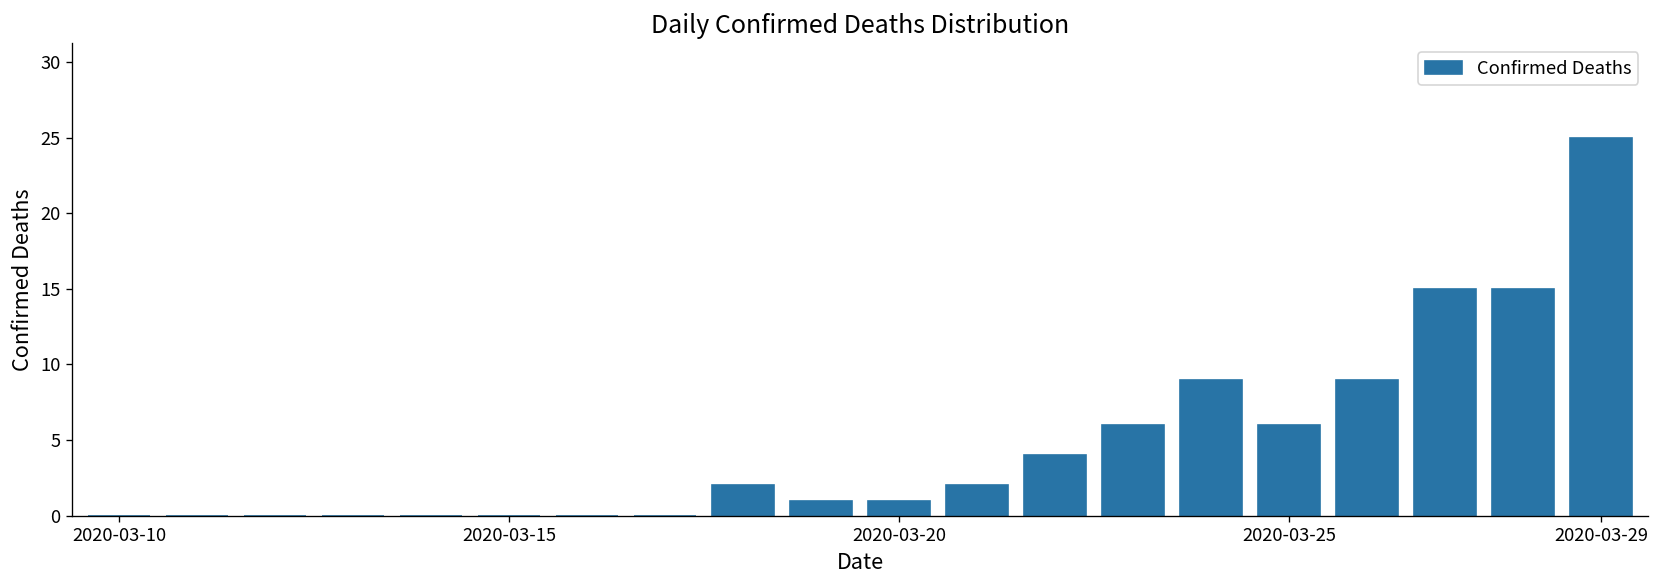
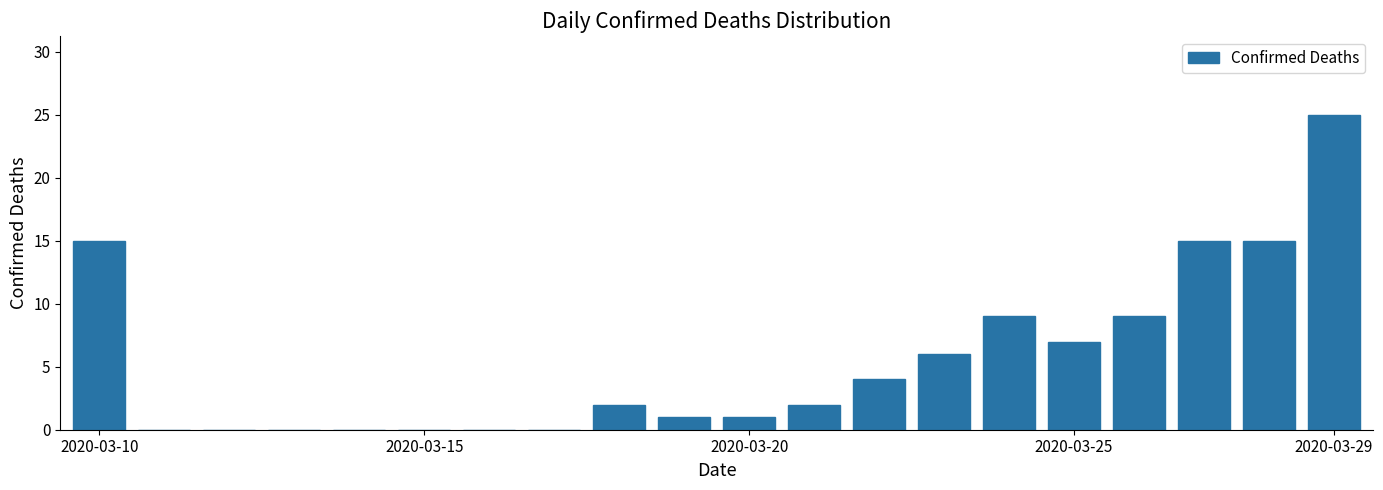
  {
-   "2020-03-10": 0,
+   "2020-03-10": 15,
    "2020-03-15": 0,
    "2020-03-20": 1,
-   "2020-03-25": 6,
+   "2020-03-25": 7,
    "2020-03-29": 25
  }
